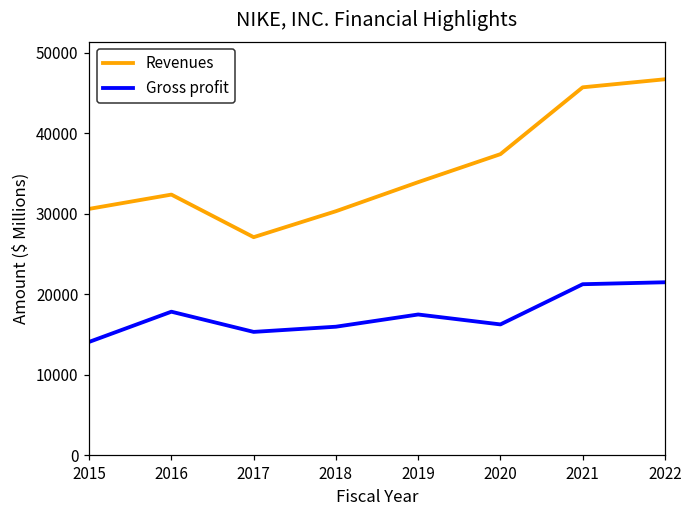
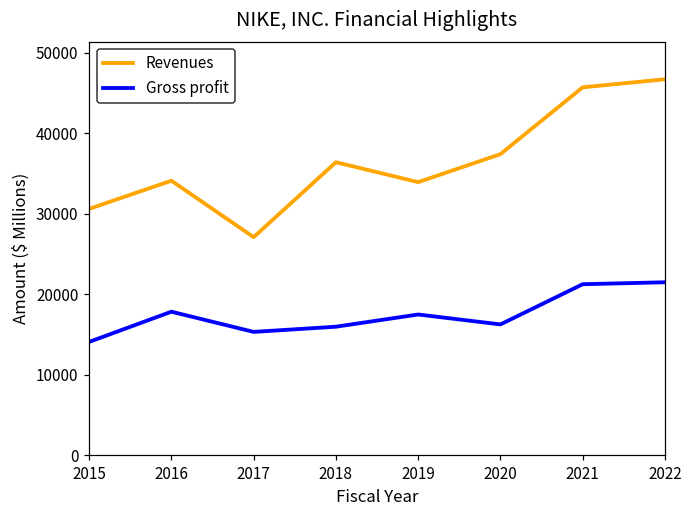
  {
    "Revenues": {
      "2015": 31000,
-     "2016": 32000,
+     "2016": 34000,
      "2017": 27000,
-     "2018": 30000,
+     "2018": 36000,
      "2019": 34000,
      "2020": 37000,
      "2021": 46000,
      "2022": 47000
    },
    "Gross profit": {
      "2015": 14000,
      "2016": 18000,
      "2017": 15000,
      "2018": 16000,
      "2019": 17000,
      "2020": 16000,
      "2021": 21000,
      "2022": 21000
    }
  }
